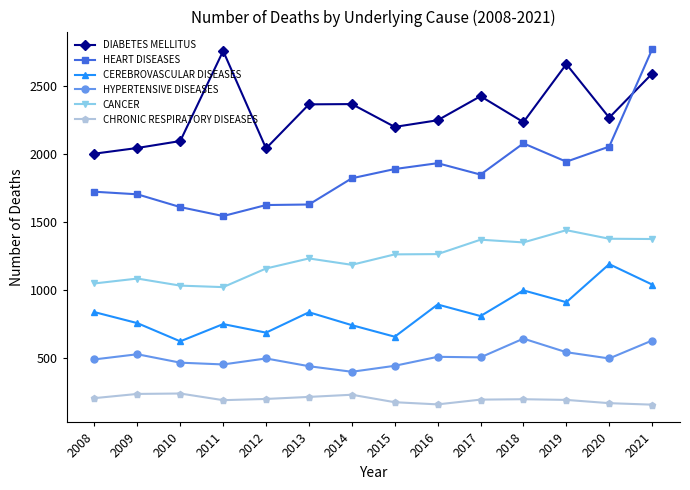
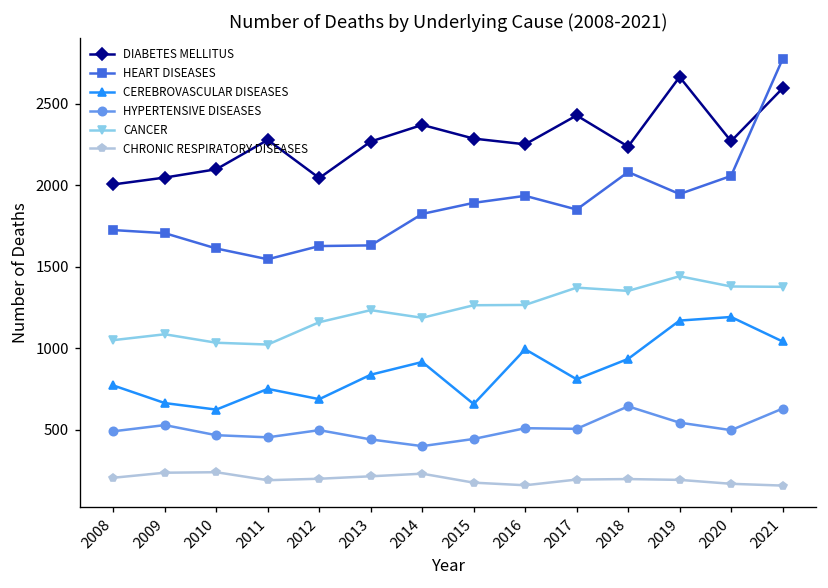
  {
    "DIABETES MELLITUS": {
      "2008": 2000,
      "2009": 2050,
      "2010": 2100,
-     "2011": 2760,
+     "2011": 2280,
      "2012": 2040,
-     "2013": 2370,
+     "2013": 2270,
      "2014": 2370,
-     "2015": 2200,
+     "2015": 2290,
      "2016": 2250,
      "2017": 2430,
      "2018": 2240,
      "2019": 2660,
      "2020": 2270,
      "2021": 2590
    },
    "CEREBROVASCULAR DISEASES": {
-     "2008": 840,
-     "2009": 760,
+     "2008": 770,
+     "2009": 660,
      "2010": 620,
      "2011": 750,
      "2012": 690,
      "2013": 840,
-     "2014": 740,
+     "2014": 920,
      "2015": 660,
-     "2016": 890,
+     "2016": 990,
      "2017": 810,
-     "2018": 1000,
-     "2019": 910,
+     "2018": 930,
+     "2019": 1170,
      "2020": 1190,
      "2021": 1040
    }
  }
